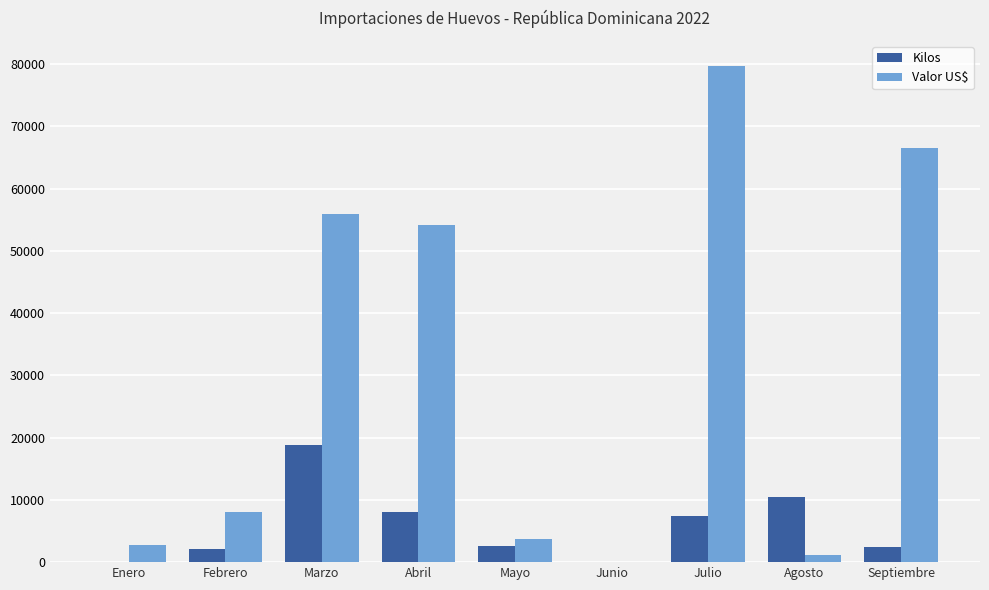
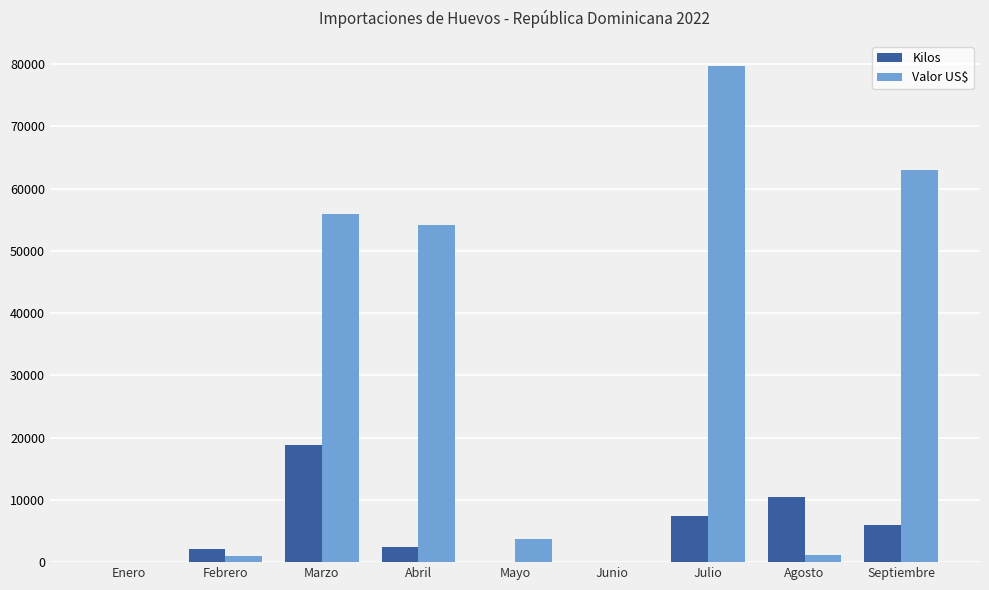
  {
    "Kilos": {
      "Enero": 0,
      "Febrero": 2000,
      "Marzo": 19000,
-     "Abril": 8000,
-     "Mayo": 3000,
+     "Abril": 2000,
+     "Mayo": 0,
      "Junio": 0,
      "Julio": 7000,
      "Agosto": 10000,
-     "Septiembre": 2000
+     "Septiembre": 6000
    },
    "Valor US$": {
-     "Enero": 3000,
-     "Febrero": 8000,
+     "Enero": 0,
+     "Febrero": 1000,
      "Marzo": 56000,
      "Abril": 54000,
      "Mayo": 4000,
      "Junio": 0,
      "Julio": 80000,
      "Agosto": 1000,
-     "Septiembre": 67000
+     "Septiembre": 63000
    }
  }
